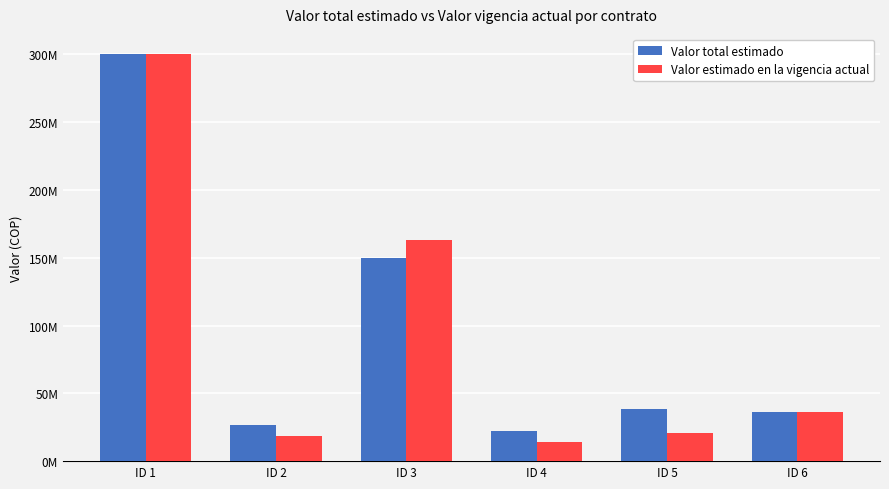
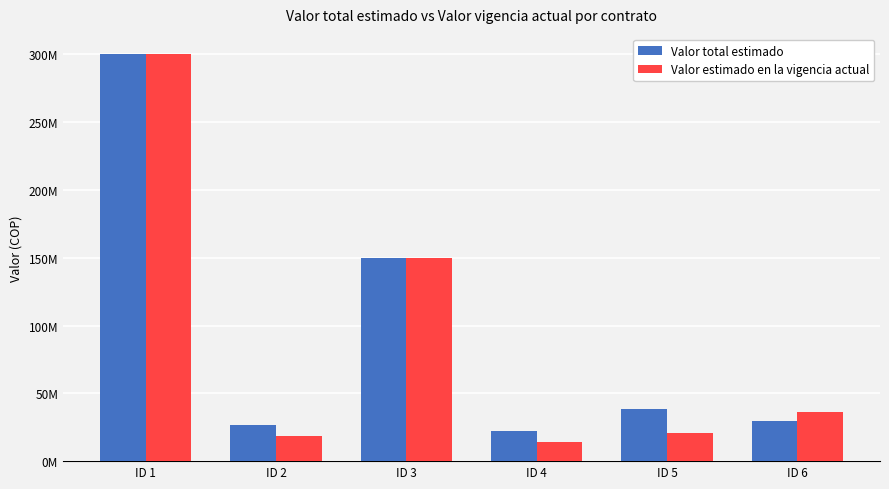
  {
    "Valor total estimado": {
      "ID 1": 300000000,
      "ID 2": 27000000,
      "ID 3": 150000000,
      "ID 4": 22000000,
      "ID 5": 39000000,
-     "ID 6": 36000000
+     "ID 6": 29000000
    },
    "Valor estimado en la vigencia actual": {
      "ID 1": 300000000,
      "ID 2": 18000000,
-     "ID 3": 163000000,
+     "ID 3": 150000000,
      "ID 4": 14000000,
      "ID 5": 21000000,
      "ID 6": 36000000
    }
  }
